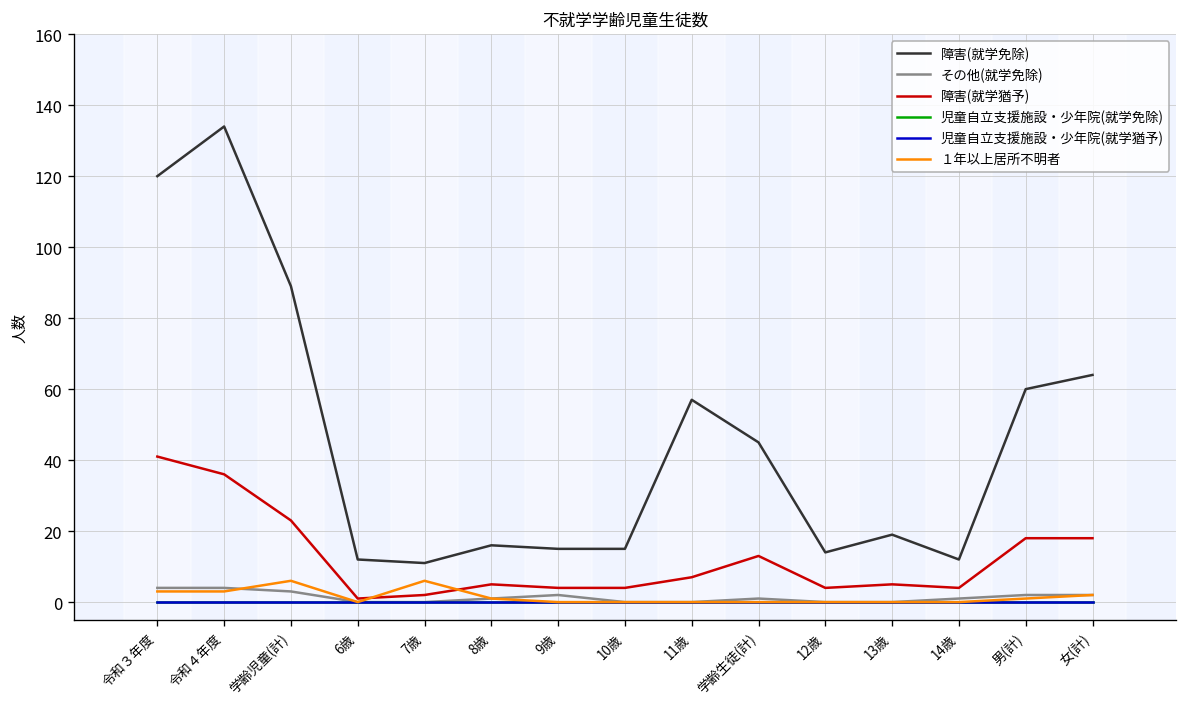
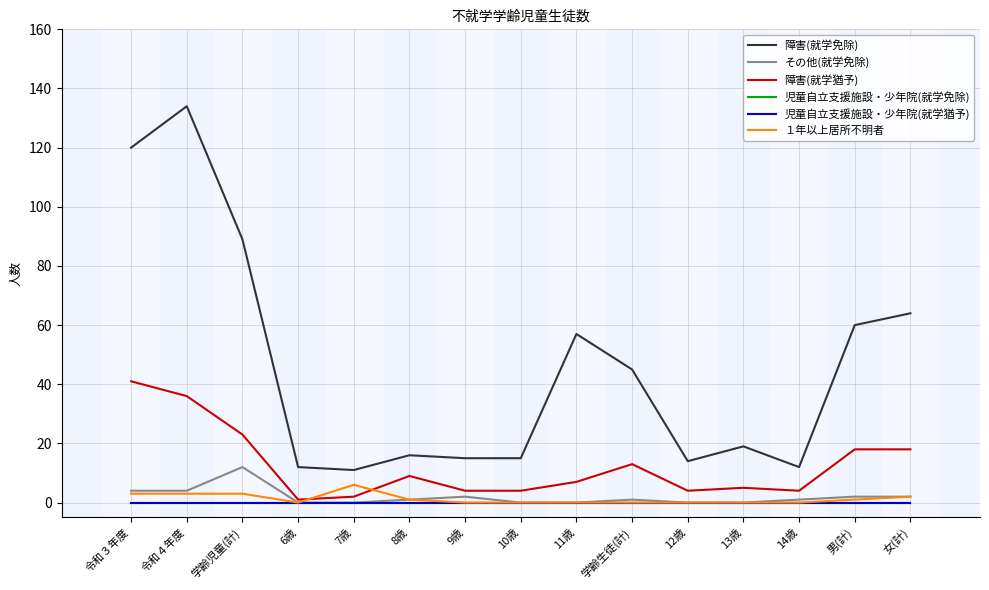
  {
    "障害(就学免除)": {
      "令和３年度": 120,
      "令和４年度": 134,
      "学齢児童(計)": 89,
      "6歳": 12,
      "7歳": 11,
      "8歳": 16,
      "9歳": 15,
      "10歳": 15,
      "11歳": 57,
      "学齢生徒(計)": 45,
      "12歳": 14,
      "13歳": 19,
      "14歳": 12,
      "男(計)": 60,
      "女(計)": 64
    },
    "その他(就学免除)": {
      "令和３年度": 4,
      "令和４年度": 4,
-     "学齢児童(計)": 3,
+     "学齢児童(計)": 12,
      "9歳": 2,
      "学齢生徒(計)": 1,
      "14歳": 1,
      "男(計)": 2
    },
    "障害(就学猶予)": {
      "令和３年度": 41,
      "令和４年度": 36,
      "学齢児童(計)": 23,
      "6歳": 1,
      "7歳": 2,
-     "8歳": 5,
+     "8歳": 9,
      "9歳": 4,
      "10歳": 4,
      "11歳": 7,
      "学齢生徒(計)": 13,
      "12歳": 4,
      "13歳": 5,
      "14歳": 4,
      "男(計)": 18,
      "女(計)": 18
    },
    "児童自立支援施設・少年院(就学猶予)": {
      "令和３年度": 0,
      "令和４年度": 0,
      "学齢児童(計)": 0,
      "8歳": 0,
      "男(計)": 0,
      "女(計)": 0
    },
    "１年以上居所不明者": {
      "令和３年度": 3,
      "令和４年度": 3,
-     "学齢児童(計)": 6,
+     "学齢児童(計)": 3,
      "7歳": 6,
      "男(計)": 1
    }
  }
